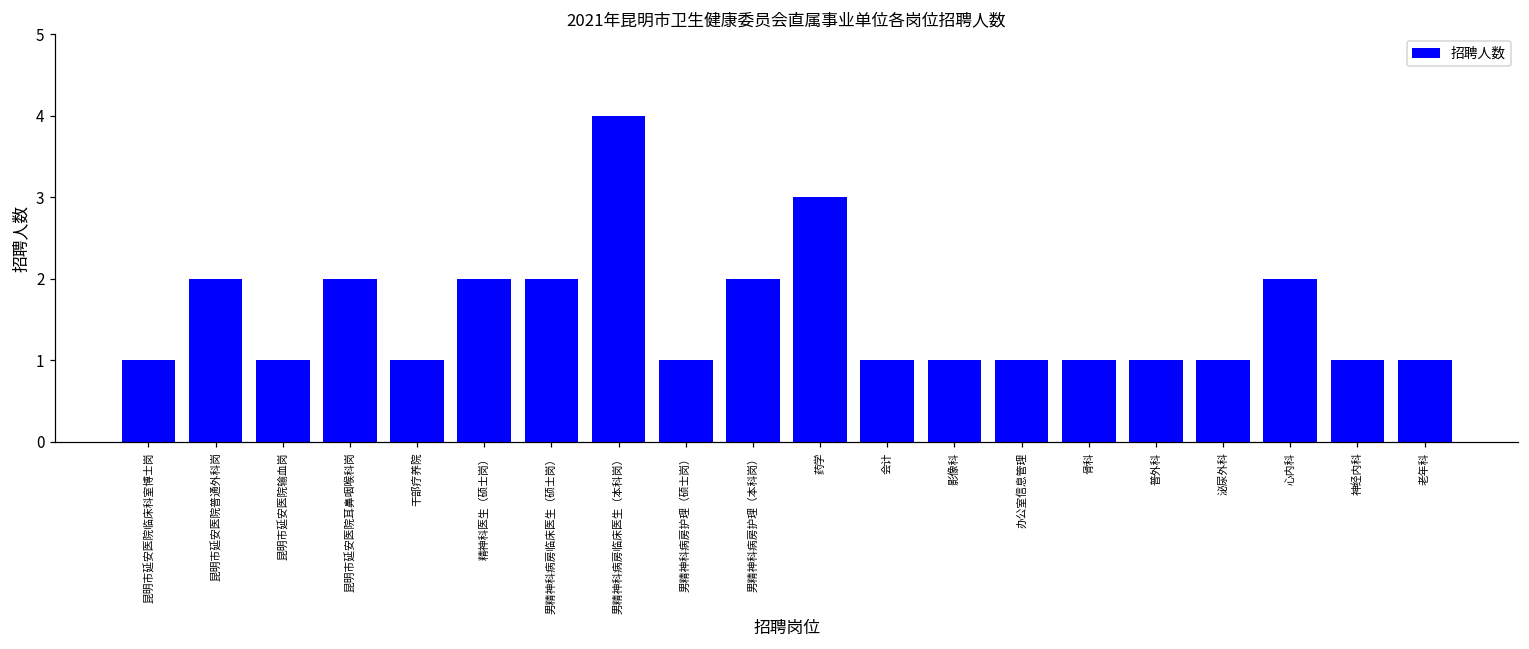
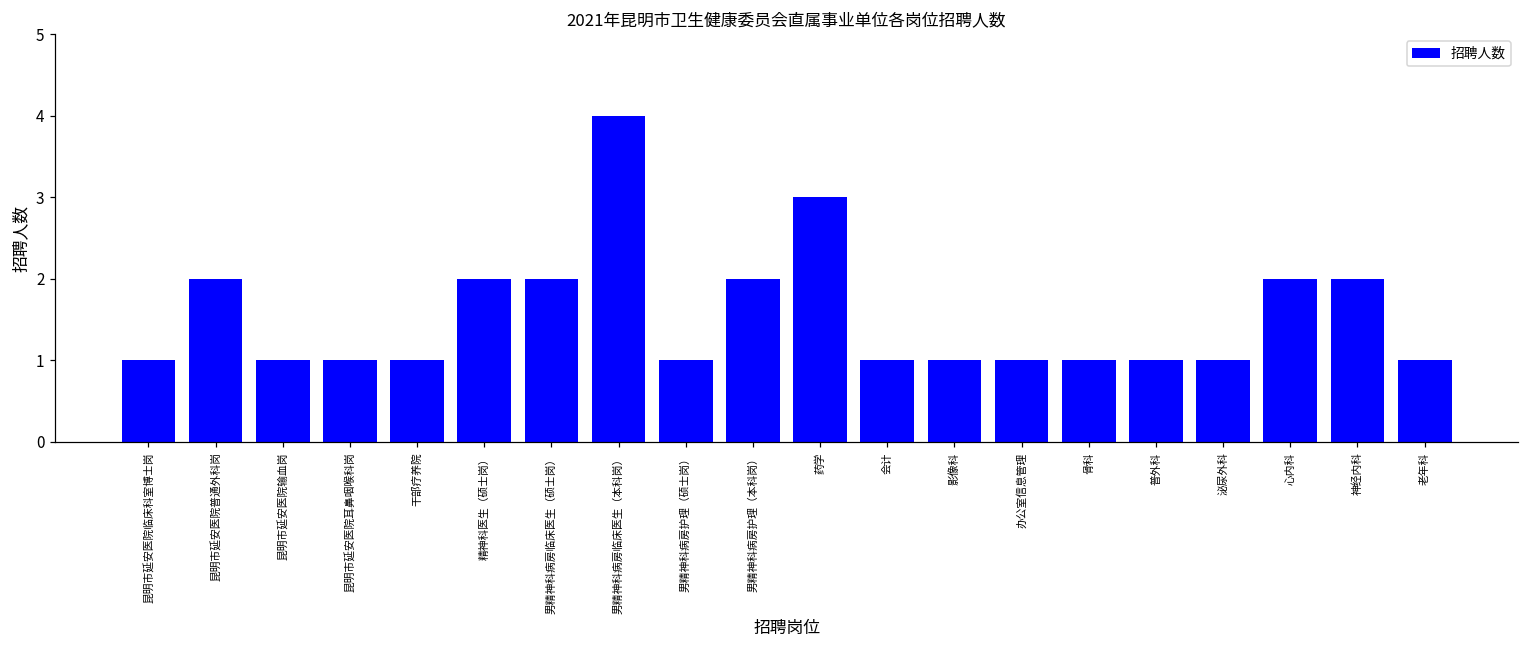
  {
    "昆明市延安医院临床科室博士岗": 1,
    "昆明市延安医院普通外科岗": 2,
    "昆明市延安医院输血岗": 1,
-   "昆明市延安医院耳鼻咽喉科岗": 2,
+   "昆明市延安医院耳鼻咽喉科岗": 1,
    "干部疗养院": 1,
    "精神科医生（硕士岗）": 2,
    "男精神科病房临床医生（硕士岗）": 2,
    "男精神科病房临床医生（本科岗）": 4,
    "男精神科病房护理（硕士岗）": 1,
    "男精神科病房护理（本科岗）": 2,
    "药学": 3,
    "会计": 1,
    "影像科": 1,
    "办公室信息管理": 1,
    "骨科": 1,
    "普外科": 1,
    "泌尿外科": 1,
    "心内科": 2,
-   "神经内科": 1,
+   "神经内科": 2,
    "老年科": 1
  }
